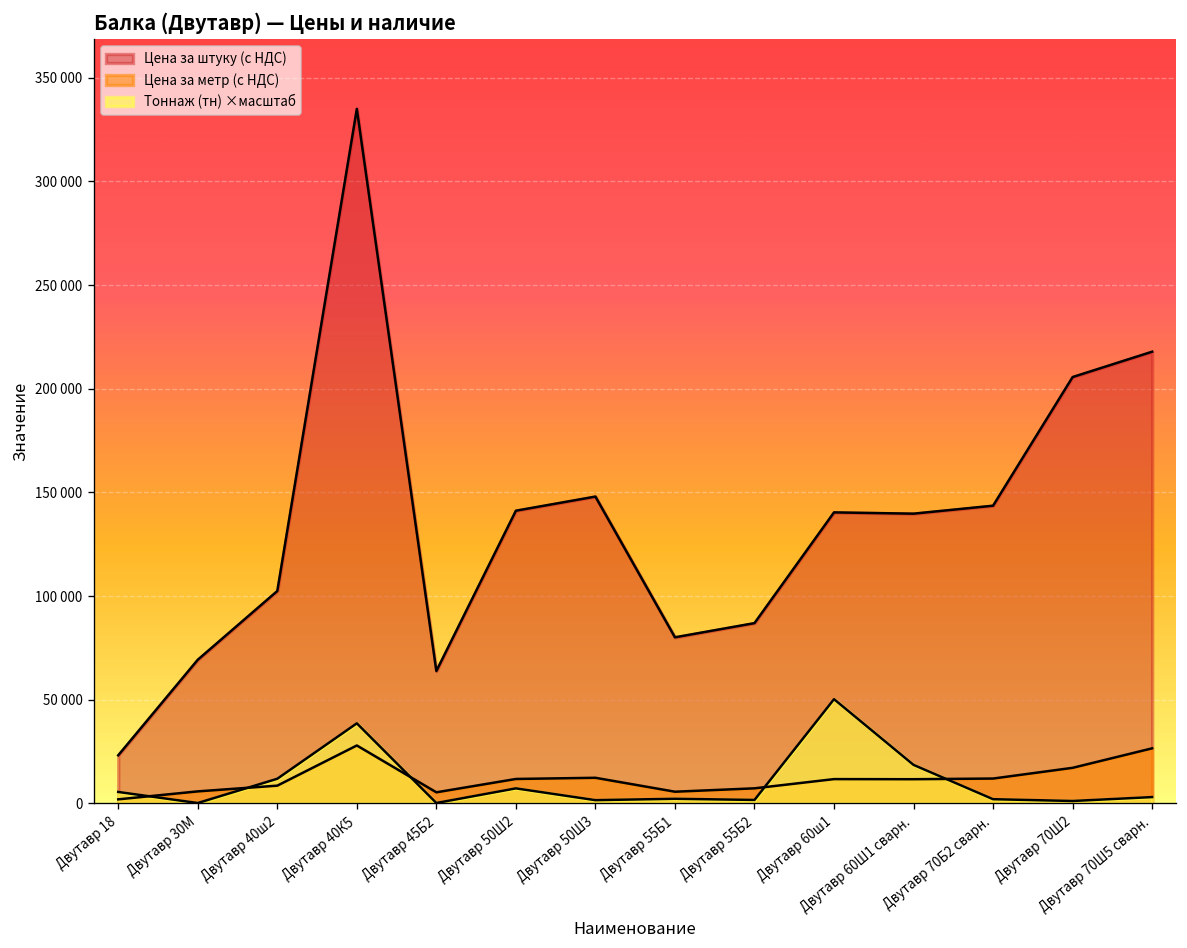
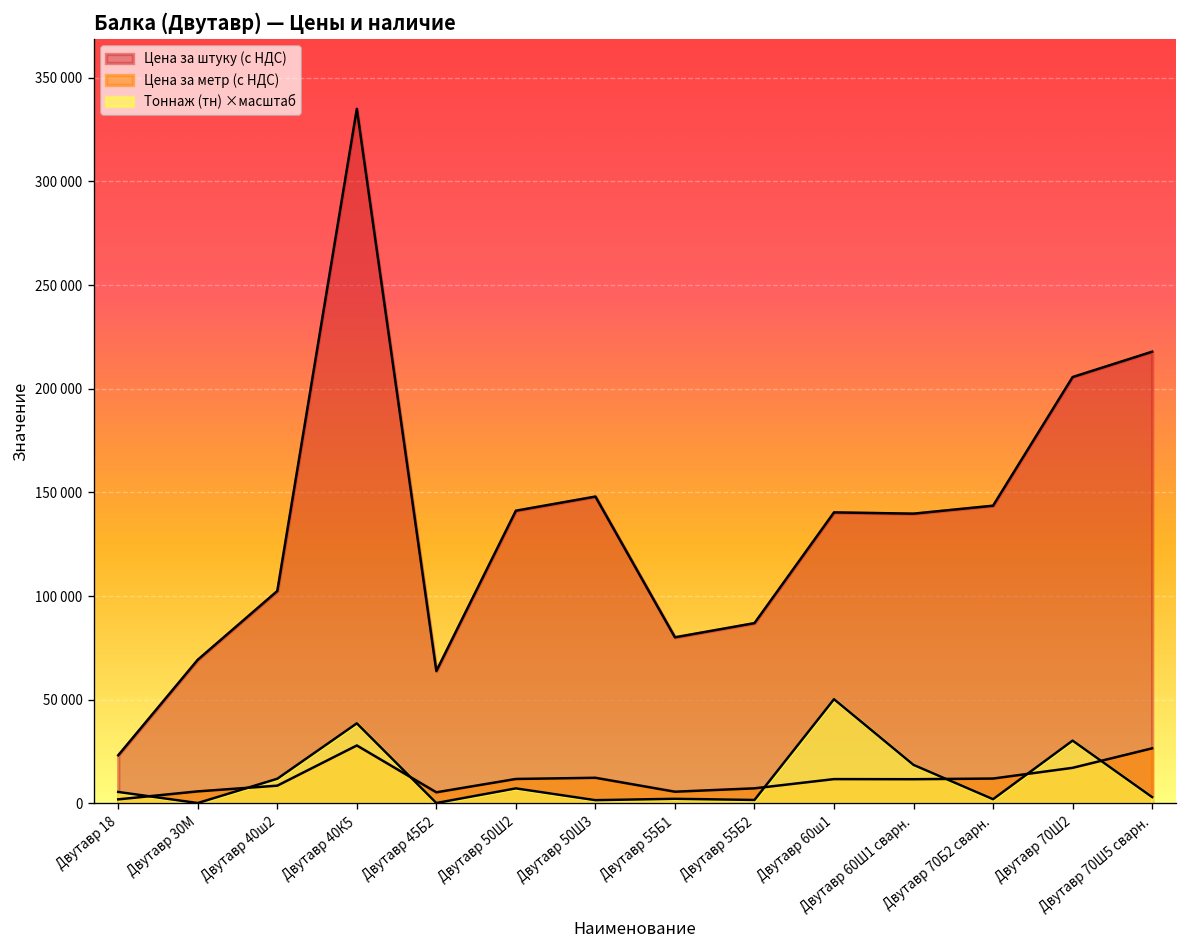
  {
    "Цена за штуку (с НДС)": {
      "Двутавр 18": 23000,
      "Двутавр 30М": 69000,
      "Двутавр 40ш2": 102000,
      "Двутавр 40К5": 335000,
      "Двутавр 45Б2": 64000,
      "Двутавр 50Ш2": 141000,
      "Двутавр 50Ш3": 148000,
      "Двутавр 55Б1": 80000,
      "Двутавр 55Б2": 87000,
      "Двутавр 60ш1": 140000,
      "Двутавр 60Ш1 сварн.": 140000,
      "Двутавр 70Б2 сварн.": 144000,
      "Двутавр 70Ш2": 206000,
      "Двутавр 70Ш5 сварн.": 218000
    },
    "Цена за метр (с НДС)": {
      "Двутавр 18": 2000,
      "Двутавр 30М": 6000,
      "Двутавр 40ш2": 9000,
      "Двутавр 40К5": 28000,
      "Двутавр 45Б2": 5000,
      "Двутавр 50Ш2": 12000,
      "Двутавр 50Ш3": 12000,
      "Двутавр 55Б1": 6000,
      "Двутавр 55Б2": 7000,
      "Двутавр 60ш1": 12000,
      "Двутавр 60Ш1 сварн.": 12000,
      "Двутавр 70Б2 сварн.": 12000,
      "Двутавр 70Ш2": 17000,
      "Двутавр 70Ш5 сварн.": 27000
    },
    "Тоннаж (тн) ×масштаб": {
      "Двутавр 18": 6000,
      "Двутавр 30М": 0,
      "Двутавр 40ш2": 12000,
      "Двутавр 40К5": 39000,
      "Двутавр 45Б2": 0,
      "Двутавр 50Ш2": 7000,
      "Двутавр 50Ш3": 2000,
      "Двутавр 55Б1": 2000,
      "Двутавр 55Б2": 2000,
      "Двутавр 60ш1": 50000,
      "Двутавр 60Ш1 сварн.": 19000,
      "Двутавр 70Б2 сварн.": 2000,
-     "Двутавр 70Ш2": 1000,
+     "Двутавр 70Ш2": 30000,
      "Двутавр 70Ш5 сварн.": 3000
    }
  }
